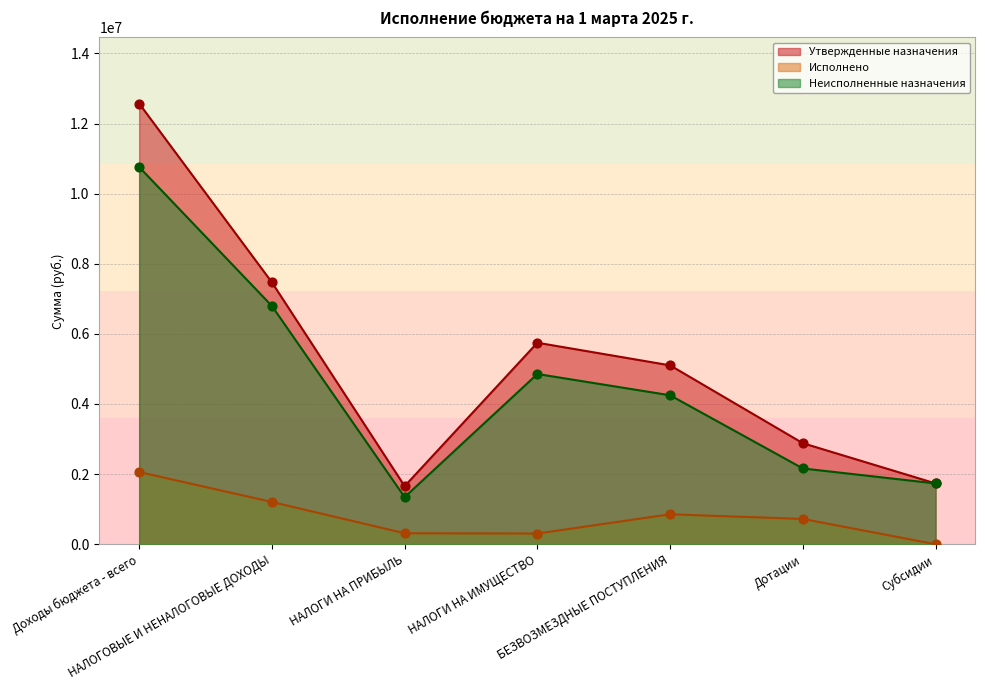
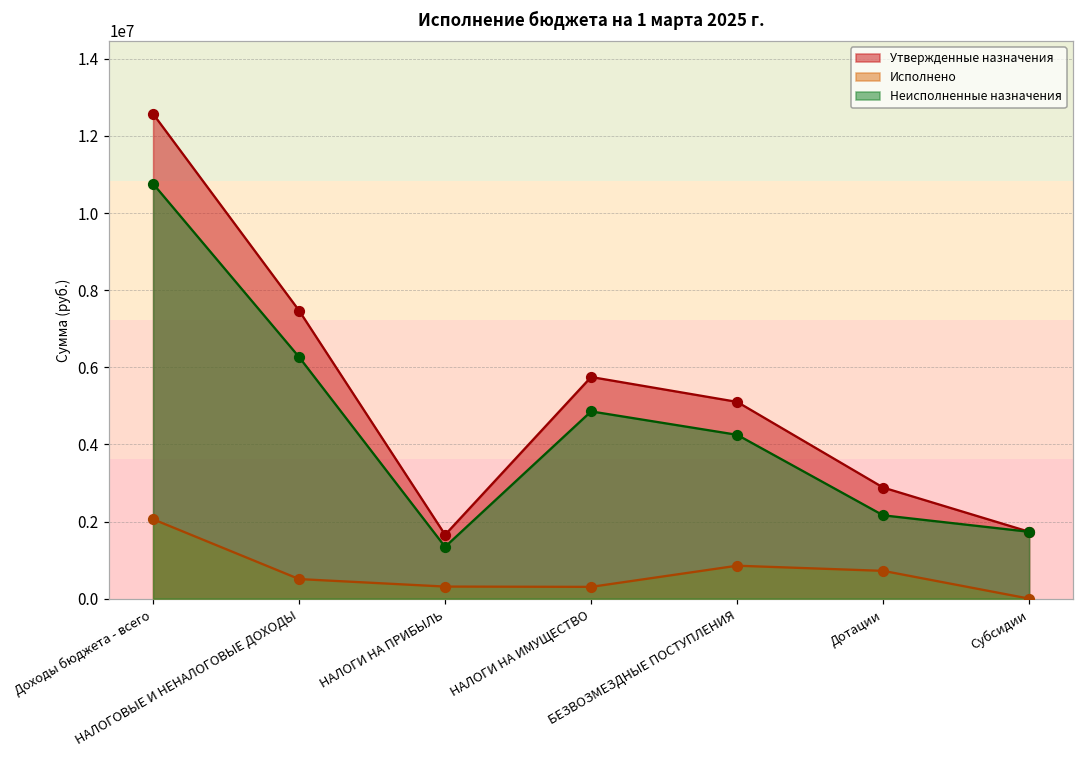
  {
    "Утвержденные назначения": {
      "Доходы бюджета - всего": 12600000,
      "НАЛОГОВЫЕ И НЕНАЛОГОВЫЕ ДОХОДЫ": 7500000,
      "НАЛОГИ НА ПРИБЫЛЬ": 1700000,
      "НАЛОГИ НА ИМУЩЕСТВО": 5700000,
      "БЕЗВОЗМЕЗДНЫЕ ПОСТУПЛЕНИЯ": 5100000,
      "Дотации": 2900000
    },
    "Исполнено": {
      "Доходы бюджета - всего": 2100000,
-     "НАЛОГОВЫЕ И НЕНАЛОГОВЫЕ ДОХОДЫ": 1200000,
+     "НАЛОГОВЫЕ И НЕНАЛОГОВЫЕ ДОХОДЫ": 500000,
      "НАЛОГИ НА ПРИБЫЛЬ": 300000,
      "НАЛОГИ НА ИМУЩЕСТВО": 300000,
      "БЕЗВОЗМЕЗДНЫЕ ПОСТУПЛЕНИЯ": 900000,
      "Дотации": 700000,
      "Субсидии": 0
    },
    "Неисполненные назначения": {
      "Доходы бюджета - всего": 10800000,
-     "НАЛОГОВЫЕ И НЕНАЛОГОВЫЕ ДОХОДЫ": 6800000,
+     "НАЛОГОВЫЕ И НЕНАЛОГОВЫЕ ДОХОДЫ": 6300000,
      "НАЛОГИ НА ПРИБЫЛЬ": 1300000,
      "НАЛОГИ НА ИМУЩЕСТВО": 4900000,
      "БЕЗВОЗМЕЗДНЫЕ ПОСТУПЛЕНИЯ": 4200000,
      "Дотации": 2200000
    }
  }
